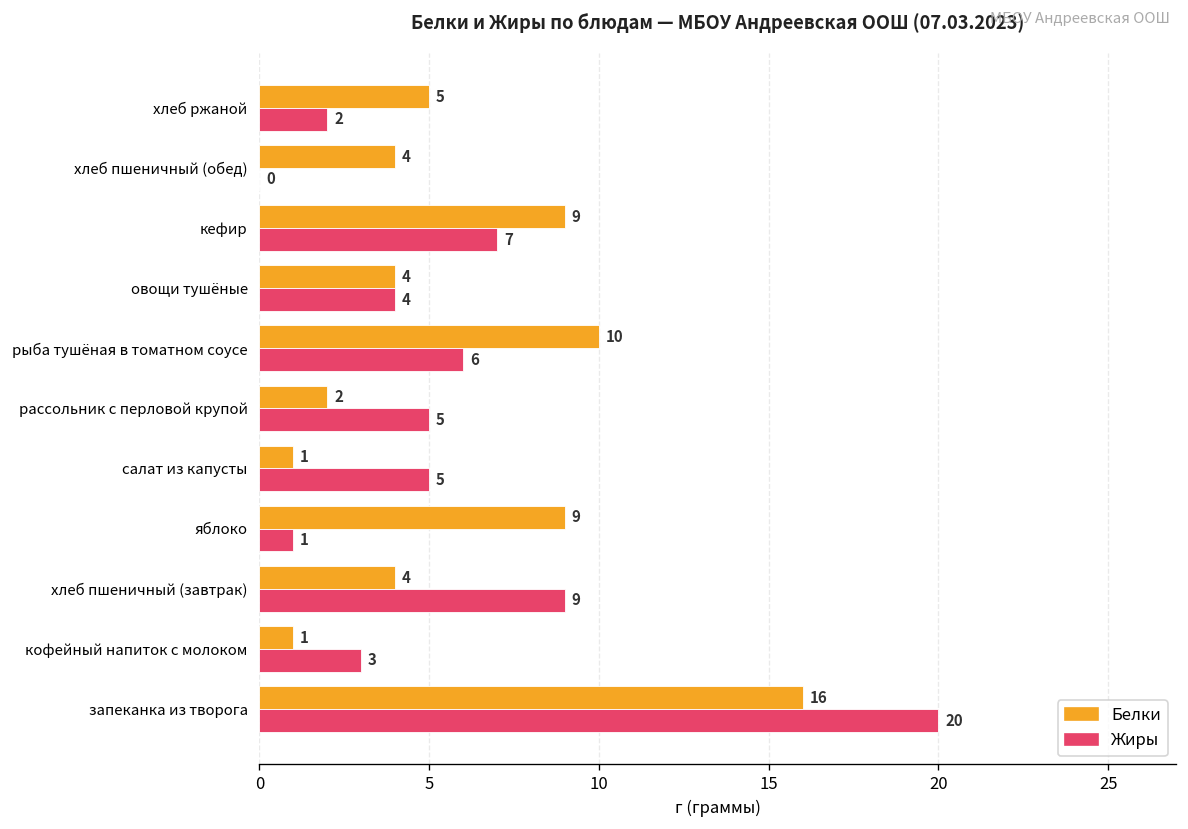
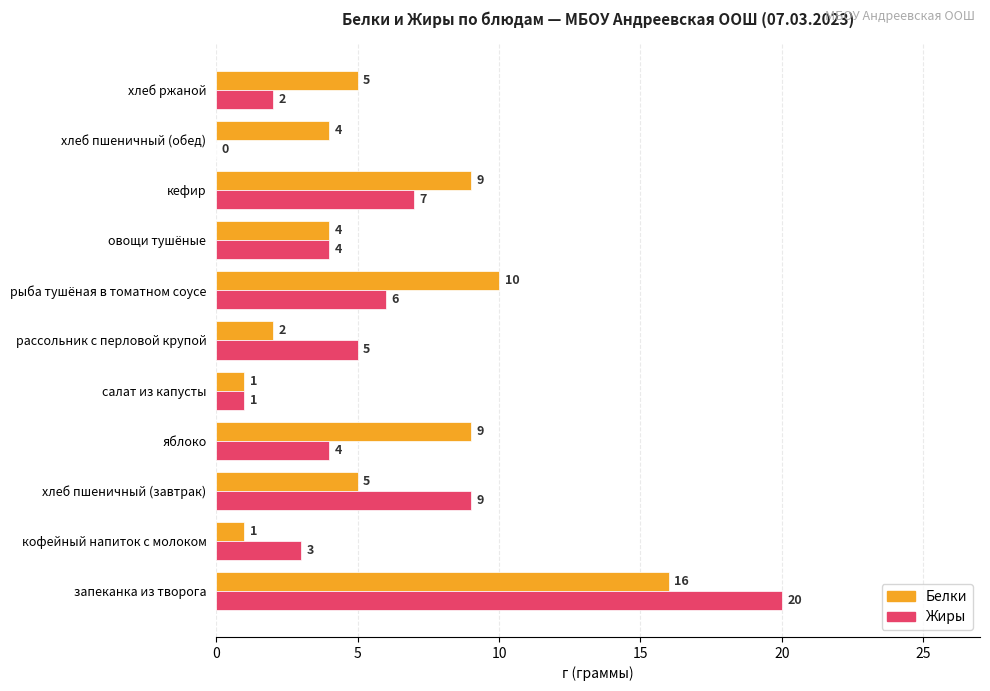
  {
    "Белки": {
      "хлеб ржаной": 5,
      "хлеб пшеничный (обед)": 4,
      "кефир": 9,
      "овощи тушёные": 4,
      "рыба тушёная в томатном соусе": 10,
      "рассольник с перловой крупой": 2,
      "салат из капусты": 1,
      "яблоко": 9,
-     "хлеб пшеничный (завтрак)": 4,
+     "хлеб пшеничный (завтрак)": 5,
      "кофейный напиток с молоком": 1,
      "запеканка из творога": 16
    },
    "Жиры": {
      "хлеб ржаной": 2,
      "хлеб пшеничный (обед)": 0,
      "кефир": 7,
      "овощи тушёные": 4,
      "рыба тушёная в томатном соусе": 6,
      "рассольник с перловой крупой": 5,
-     "салат из капусты": 5,
-     "яблоко": 1,
+     "салат из капусты": 1,
+     "яблоко": 4,
      "хлеб пшеничный (завтрак)": 9,
      "кофейный напиток с молоком": 3,
      "запеканка из творога": 20
    }
  }
